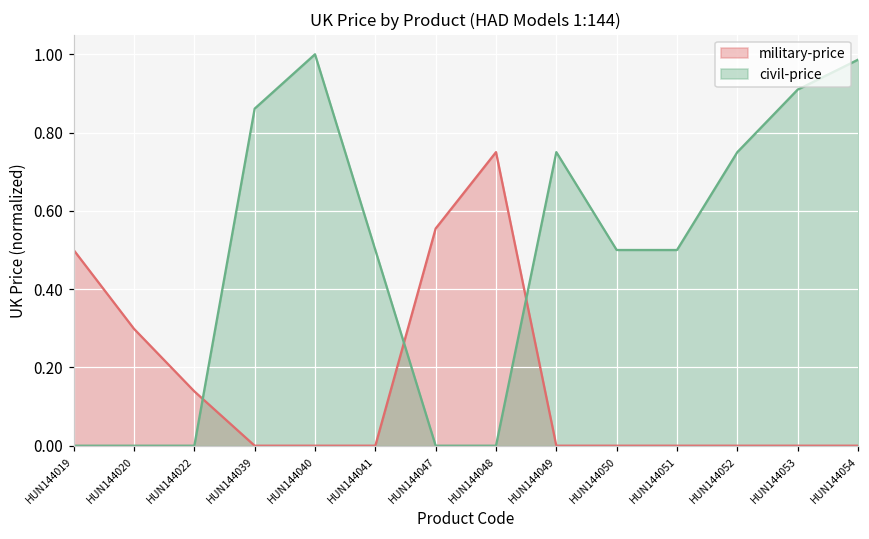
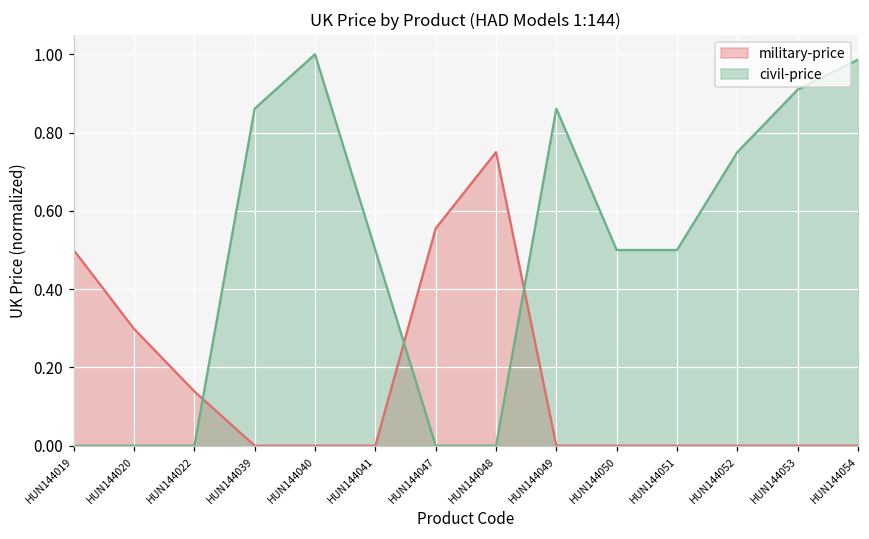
  {
    "military-price": {
      "HUN144019": 0.50,
      "HUN144020": 0.30,
      "HUN144022": 0.14,
      "HUN144039": 0.00,
      "HUN144040": 0.00,
      "HUN144041": 0.00,
      "HUN144047": 0.55,
      "HUN144048": 0.75,
      "HUN144049": 0.00,
      "HUN144050": 0.00,
      "HUN144051": 0.00,
      "HUN144052": 0.00,
      "HUN144053": 0.00,
      "HUN144054": 0.00
    },
    "civil-price": {
      "HUN144019": 0.00,
      "HUN144020": 0.00,
      "HUN144022": 0.00,
      "HUN144039": 0.86,
      "HUN144040": 1.00,
      "HUN144041": 0.50,
      "HUN144047": 0.00,
      "HUN144048": 0.00,
-     "HUN144049": 0.75,
+     "HUN144049": 0.86,
      "HUN144050": 0.50,
      "HUN144051": 0.50,
      "HUN144052": 0.75,
      "HUN144053": 0.91,
      "HUN144054": 0.99
    }
  }
